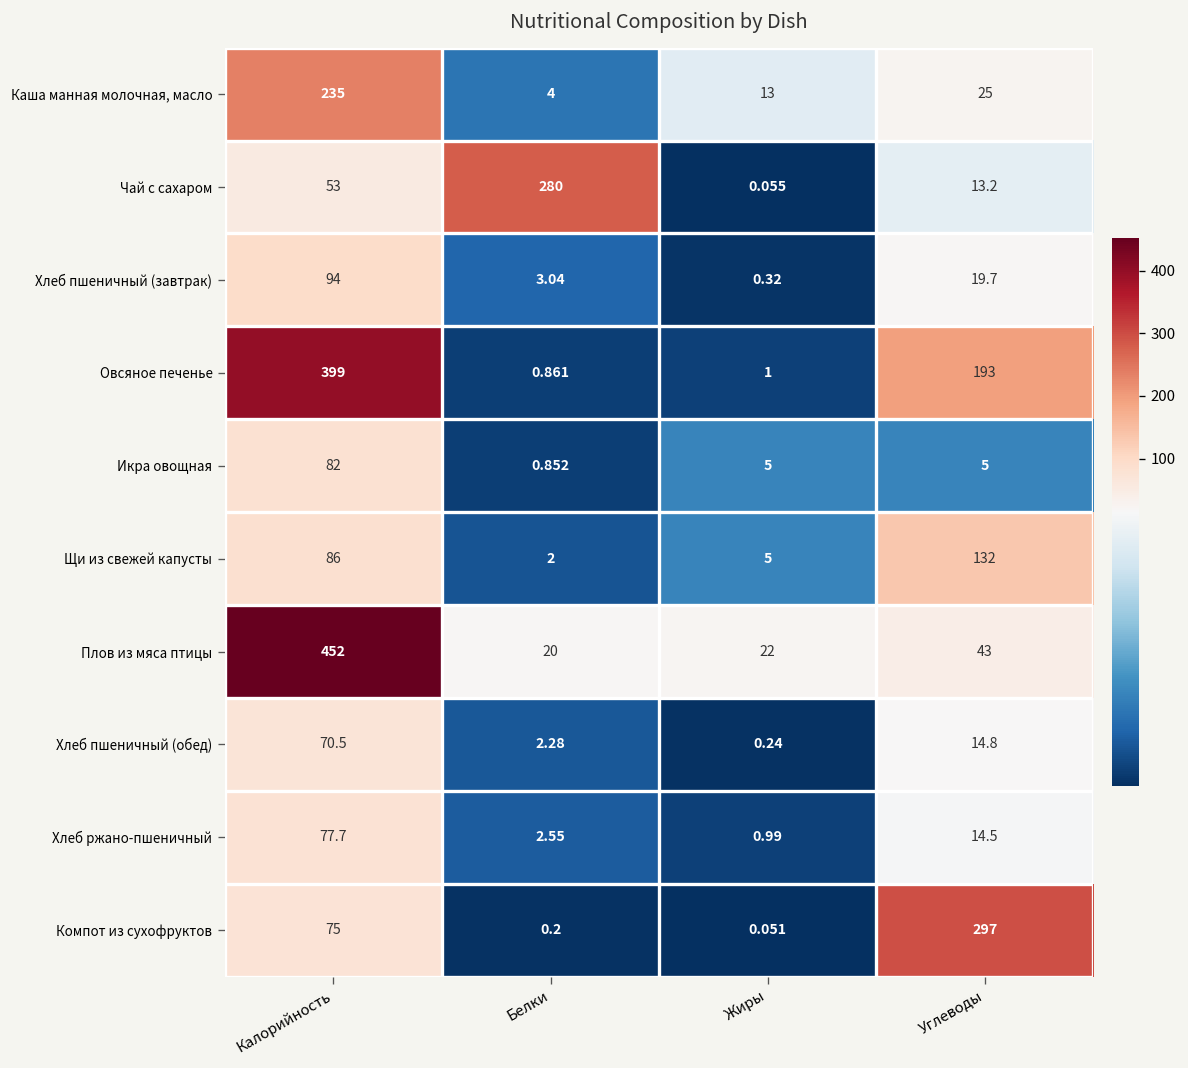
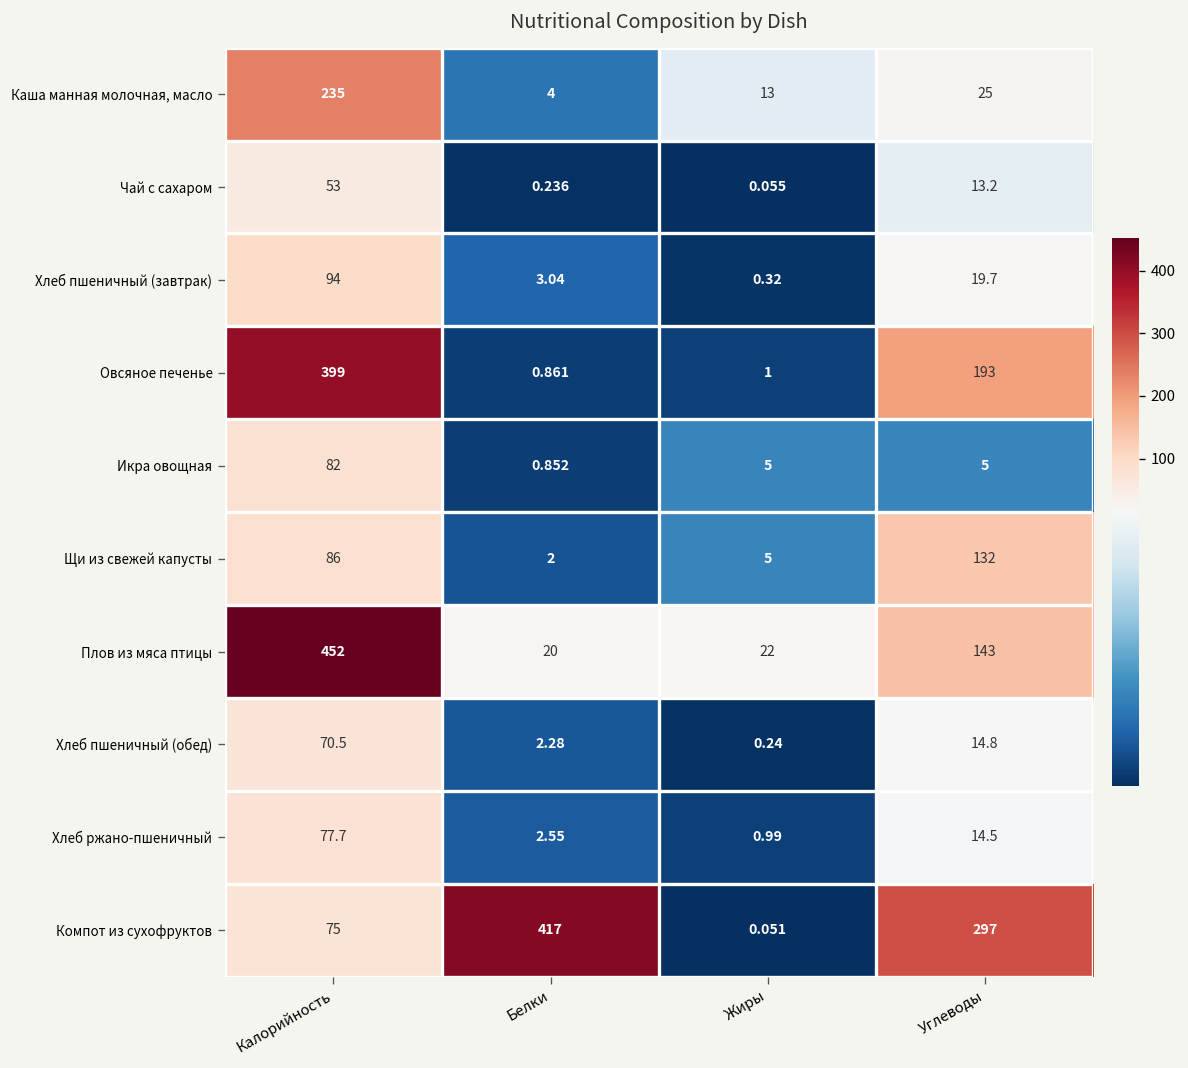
  {
    "Каша манная молочная, масло": {
      "Калорийность": 235,
      "Белки": 4,
      "Жиры": 13,
      "Углеводы": 25
    },
    "Чай с сахаром": {
      "Калорийность": 53,
-     "Белки": 280,
+     "Белки": 0.236,
      "Жиры": 0.055,
      "Углеводы": 13.2
    },
    "Хлеб пшеничный (завтрак)": {
      "Калорийность": 94,
      "Белки": 3.04,
      "Жиры": 0.32,
      "Углеводы": 19.7
    },
    "Овсяное печенье": {
      "Калорийность": 399,
      "Белки": 0.861,
      "Жиры": 1,
      "Углеводы": 193
    },
    "Икра овощная": {
      "Калорийность": 82,
      "Белки": 0.852,
      "Жиры": 5,
      "Углеводы": 5
    },
    "Щи из свежей капусты": {
      "Калорийность": 86,
      "Белки": 2,
      "Жиры": 5,
      "Углеводы": 132
    },
    "Плов из мяса птицы": {
      "Калорийность": 452,
      "Белки": 20,
      "Жиры": 22,
-     "Углеводы": 43
+     "Углеводы": 143
    },
    "Хлеб пшеничный (обед)": {
      "Калорийность": 70.5,
      "Белки": 2.28,
      "Жиры": 0.24,
      "Углеводы": 14.8
    },
    "Хлеб ржано-пшеничный": {
      "Калорийность": 77.7,
      "Белки": 2.55,
      "Жиры": 0.99,
      "Углеводы": 14.5
    },
    "Компот из сухофруктов": {
      "Калорийность": 75,
-     "Белки": 0.2,
+     "Белки": 417,
      "Жиры": 0.051,
      "Углеводы": 297
    }
  }
